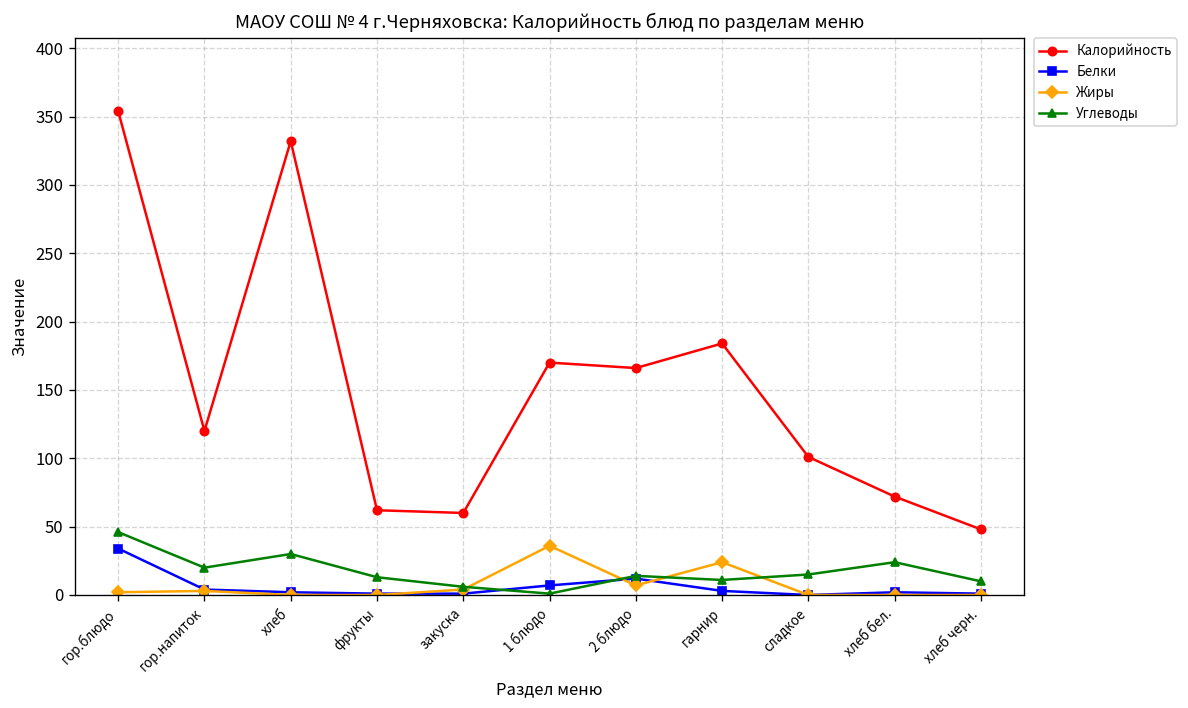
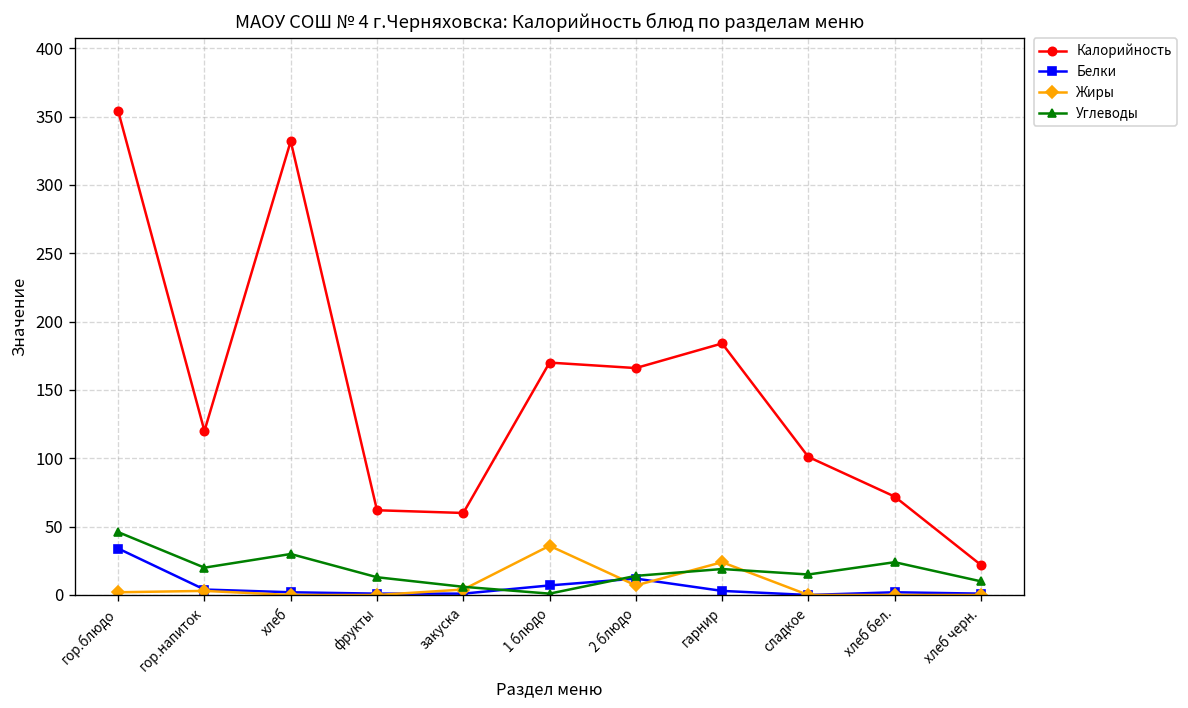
  {
    "Калорийность": {
      "гор.блюдо": 354,
      "гор.напиток": 120,
      "хлеб": 332,
      "фрукты": 62,
      "закуска": 60,
      "1 блюдо": 170,
      "2 блюдо": 166,
      "гарнир": 184,
      "сладкое": 101,
      "хлеб бел.": 72,
-     "хлеб черн.": 48
+     "хлеб черн.": 22
    },
    "Белки": {
      "гор.блюдо": 34,
      "закуска": 1,
      "1 блюдо": 7,
      "гарнир": 3
    },
    "Жиры": {
      "гор.блюдо": 2,
      "1 блюдо": 36,
      "2 блюдо": 7,
      "гарнир": 24
    },
    "Углеводы": {
      "гор.блюдо": 46,
      "гор.напиток": 20,
      "хлеб": 30,
      "фрукты": 13,
      "1 блюдо": 1,
-     "гарнир": 11,
+     "гарнир": 19,
      "сладкое": 15,
      "хлеб бел.": 24,
      "хлеб черн.": 10
    }
  }
